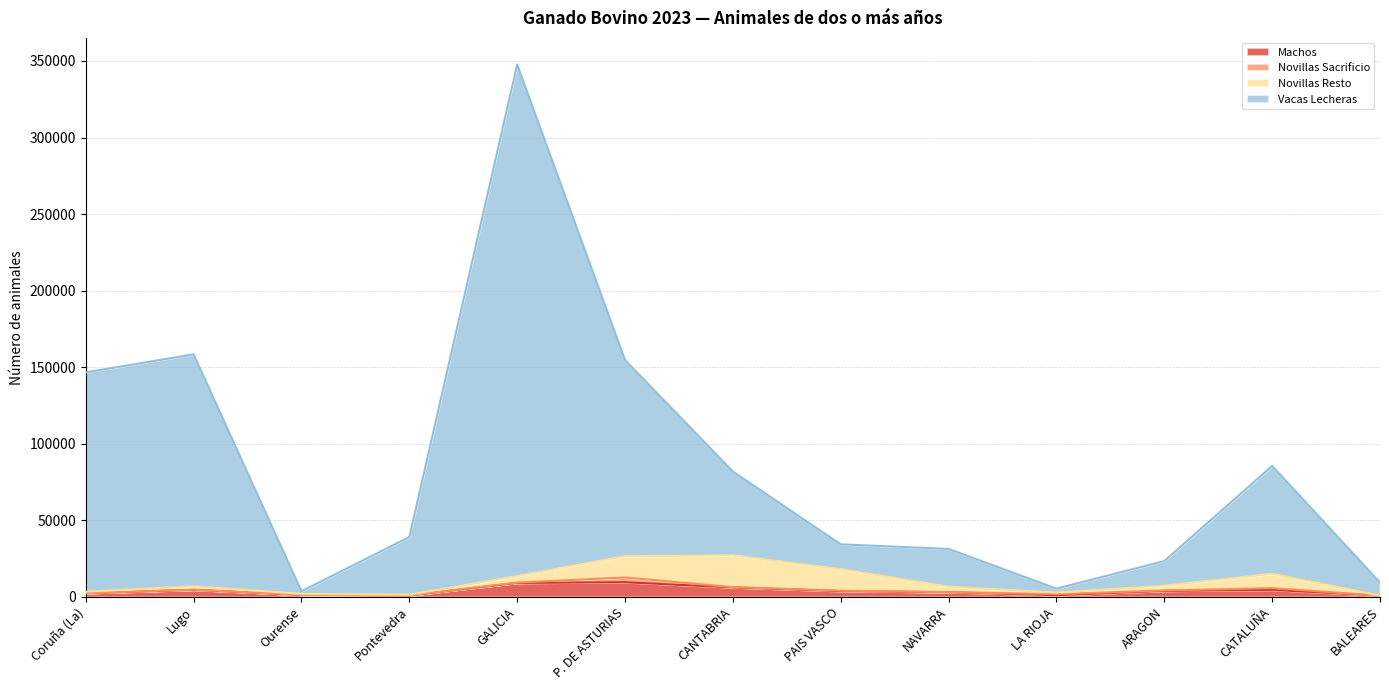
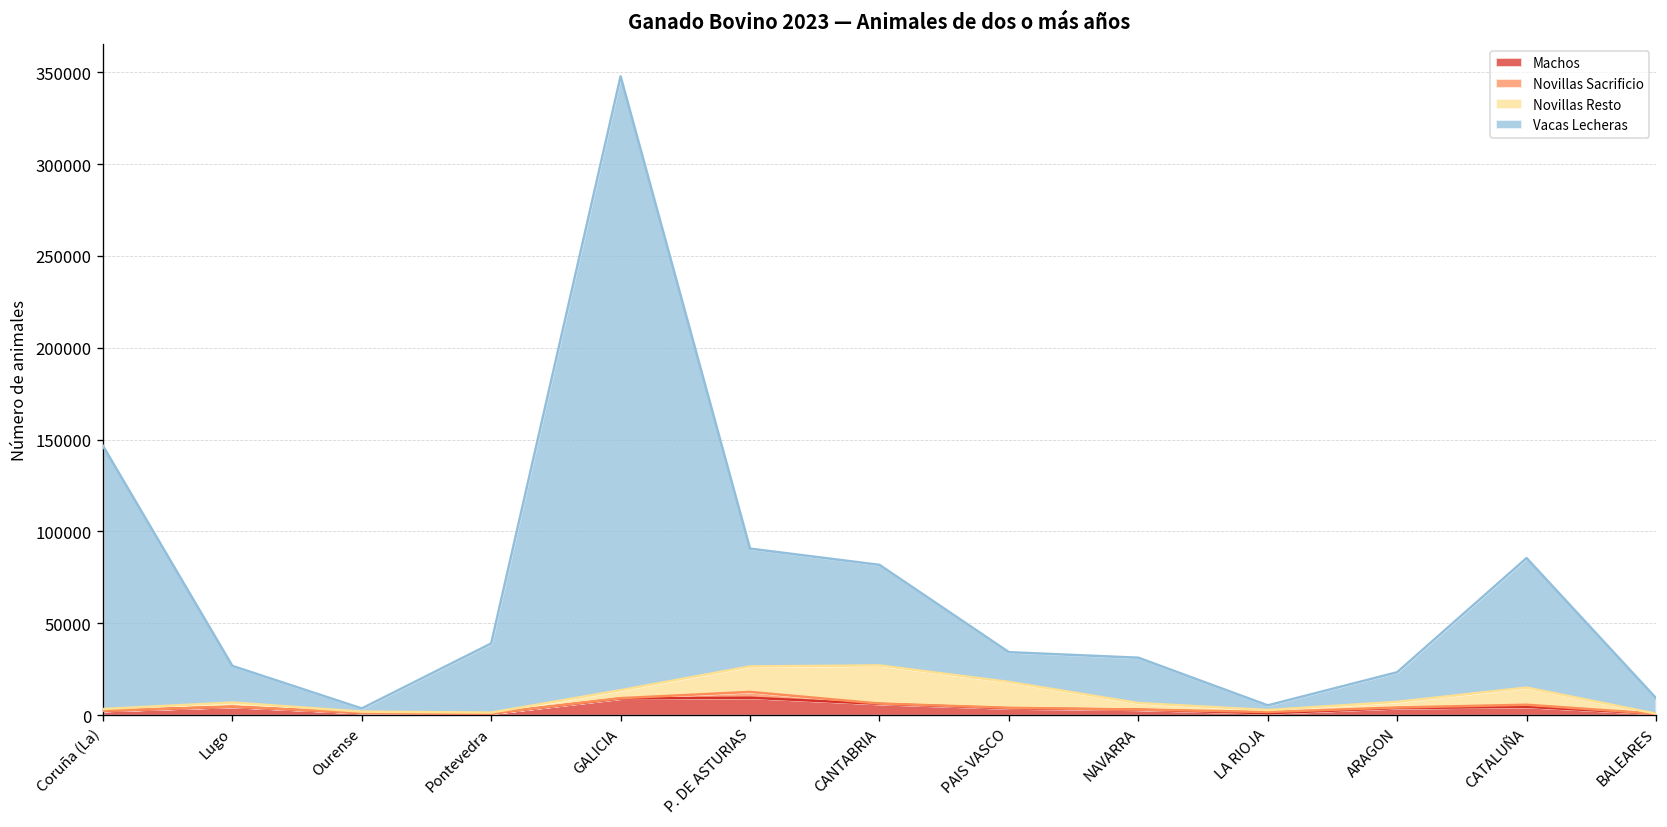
  {
    "Machos": {
      "P. DE ASTURIAS": 10000
    },
    "Novillas Sacrificio": {
      "P. DE ASTURIAS": 3000
    },
    "Novillas Resto": {
      "Lugo": 2000,
      "GALICIA": 4000,
      "P. DE ASTURIAS": 14000,
      "CANTABRIA": 21000,
      "PAIS VASCO": 14000,
      "NAVARRA": 4000,
      "ARAGON": 3000,
      "CATALUÑA": 9000
    },
    "Vacas Lecheras": {
      "Coruña (La)": 143000,
-     "Lugo": 152000,
+     "Lugo": 20000,
      "Ourense": 2000,
      "Pontevedra": 38000,
      "GALICIA": 334000,
-     "P. DE ASTURIAS": 128000,
+     "P. DE ASTURIAS": 64000,
      "CANTABRIA": 55000,
      "PAIS VASCO": 16000,
      "NAVARRA": 25000,
      "LA RIOJA": 3000,
      "ARAGON": 16000,
      "CATALUÑA": 70000,
      "BALEARES": 8000
    }
  }
